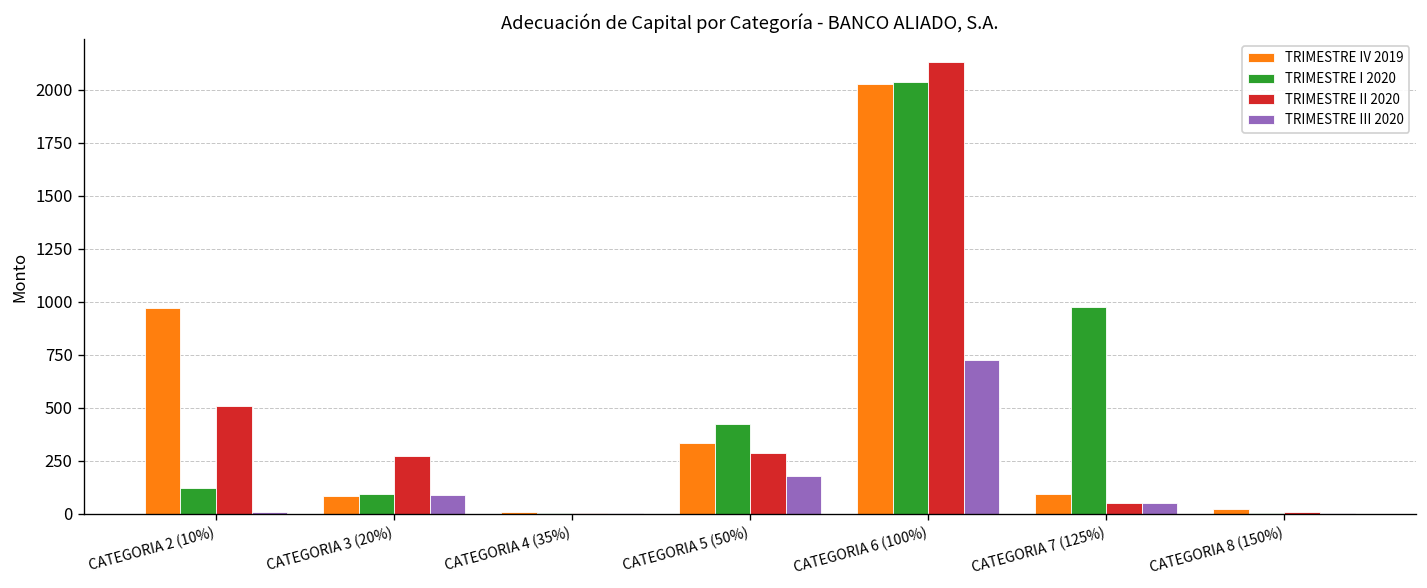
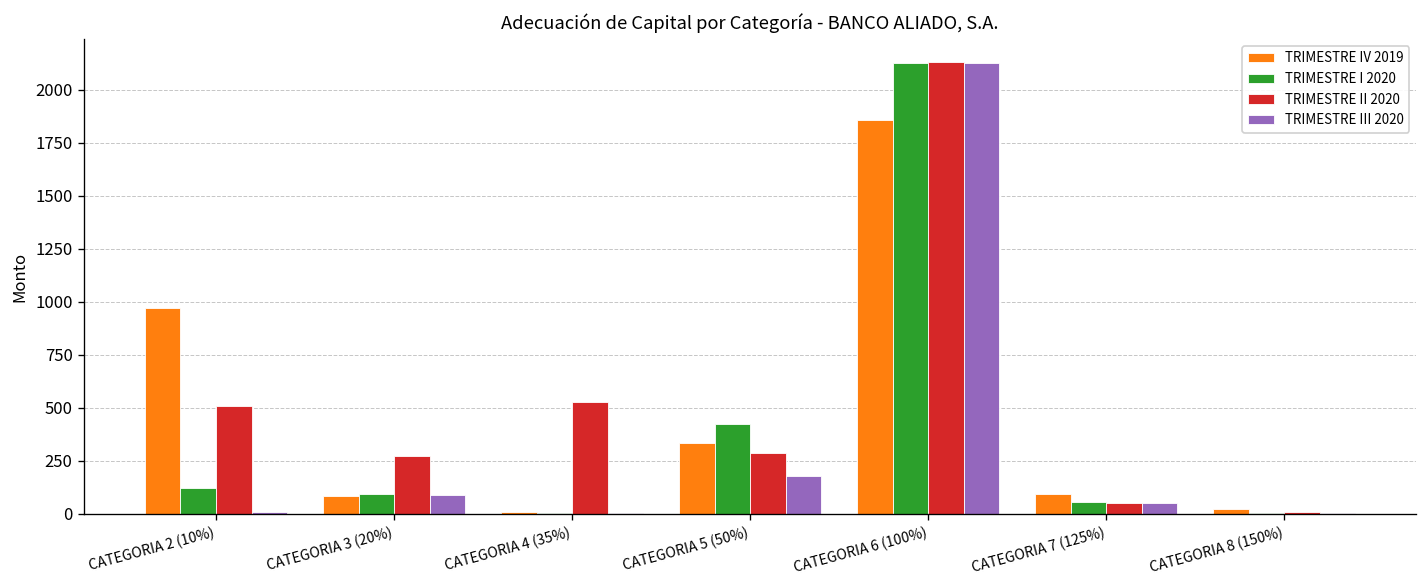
  {
    "TRIMESTRE IV 2019": {
      "CATEGORIA 2 (10%)": 970,
      "CATEGORIA 3 (20%)": 90,
      "CATEGORIA 5 (50%)": 330,
-     "CATEGORIA 6 (100%)": 2030,
+     "CATEGORIA 6 (100%)": 1860,
      "CATEGORIA 7 (125%)": 90,
      "CATEGORIA 8 (150%)": 20
    },
    "TRIMESTRE I 2020": {
      "CATEGORIA 2 (10%)": 120,
      "CATEGORIA 3 (20%)": 90,
      "CATEGORIA 5 (50%)": 420,
-     "CATEGORIA 6 (100%)": 2040,
-     "CATEGORIA 7 (125%)": 980
+     "CATEGORIA 6 (100%)": 2130,
+     "CATEGORIA 7 (125%)": 60
    },
    "TRIMESTRE II 2020": {
      "CATEGORIA 2 (10%)": 510,
      "CATEGORIA 3 (20%)": 270,
-     "CATEGORIA 4 (35%)": 0,
+     "CATEGORIA 4 (35%)": 530,
      "CATEGORIA 5 (50%)": 290,
      "CATEGORIA 6 (100%)": 2130,
      "CATEGORIA 7 (125%)": 50
    },
    "TRIMESTRE III 2020": {
      "CATEGORIA 3 (20%)": 90,
      "CATEGORIA 5 (50%)": 180,
-     "CATEGORIA 6 (100%)": 730,
+     "CATEGORIA 6 (100%)": 2130,
      "CATEGORIA 7 (125%)": 50
    }
  }
